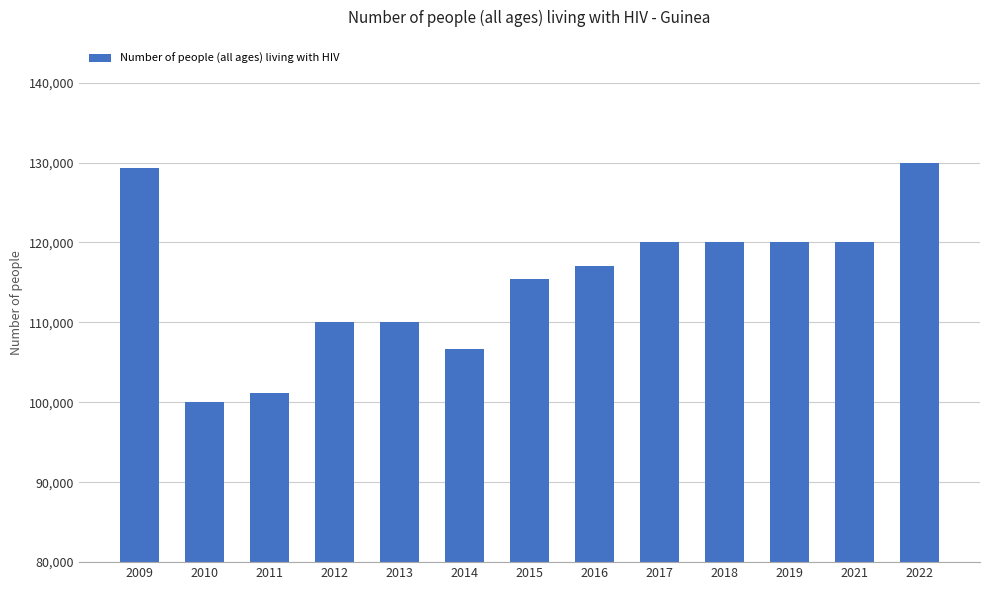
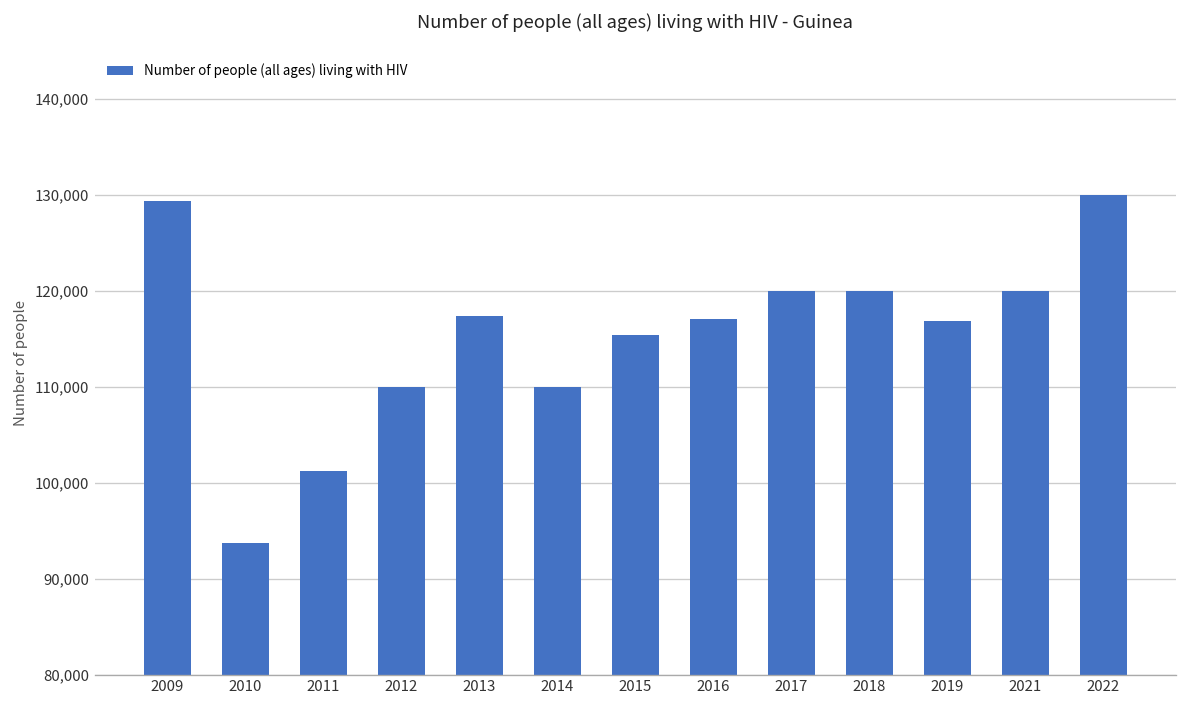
  {
    "2009": "129,000",
-   "2010": "100,000",
+   "2010": "94,000",
    "2011": "101,000",
    "2012": "110,000",
-   "2013": "110,000",
-   "2014": "107,000",
+   "2013": "117,000",
+   "2014": "110,000",
    "2015": "115,000",
    "2016": "117,000",
    "2017": "120,000",
    "2018": "120,000",
-   "2019": "120,000",
+   "2019": "117,000",
    "2021": "120,000",
    "2022": "130,000"
  }
